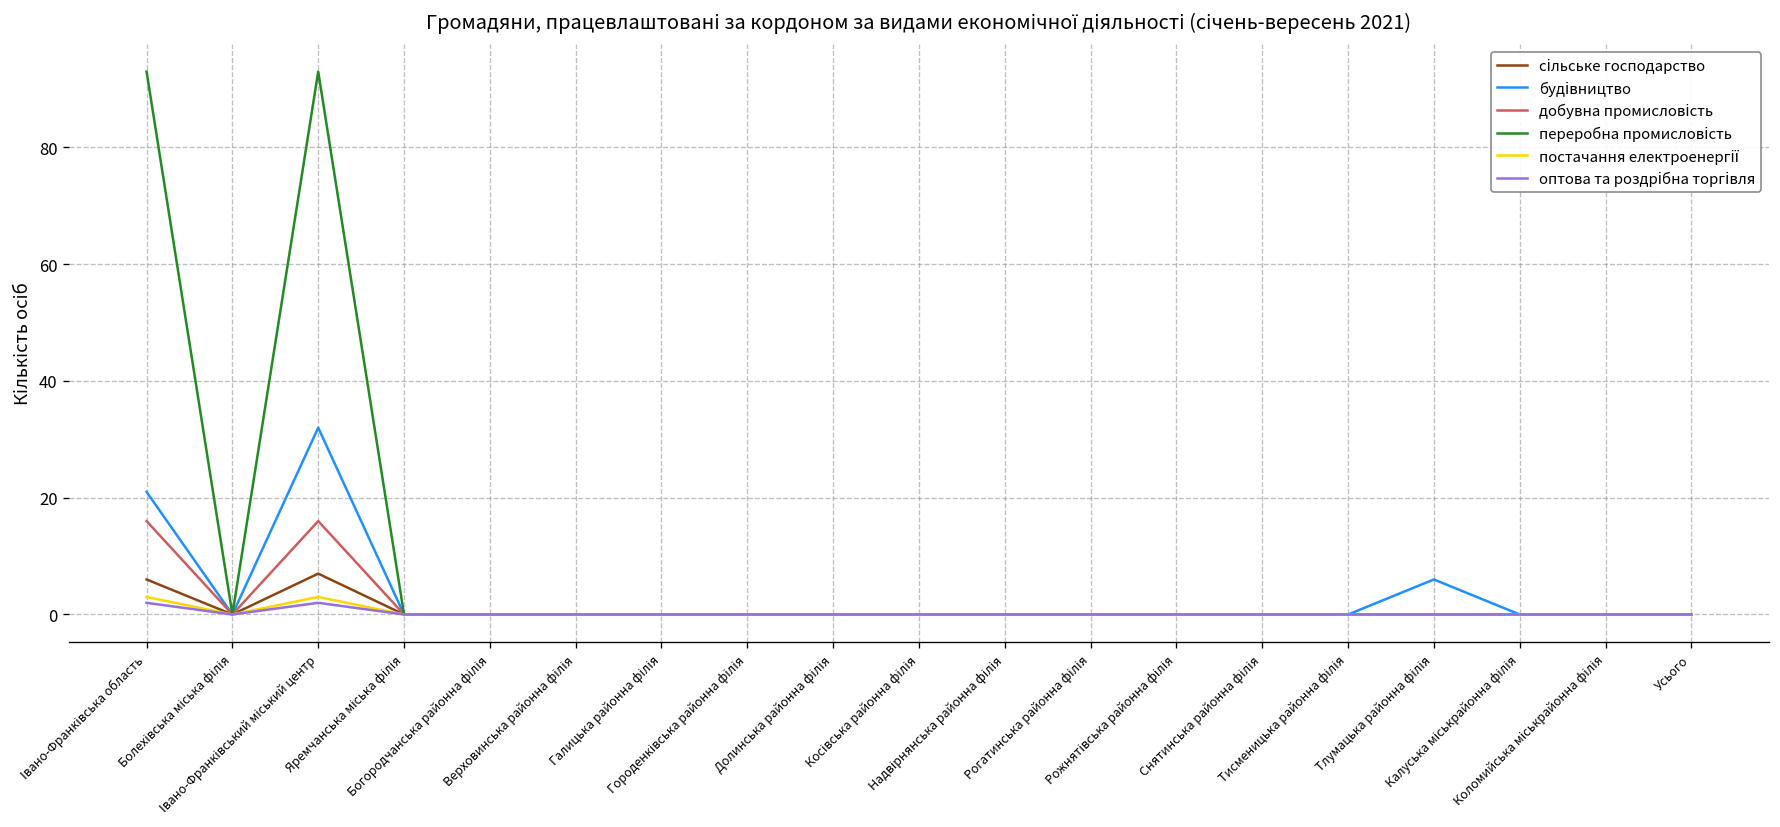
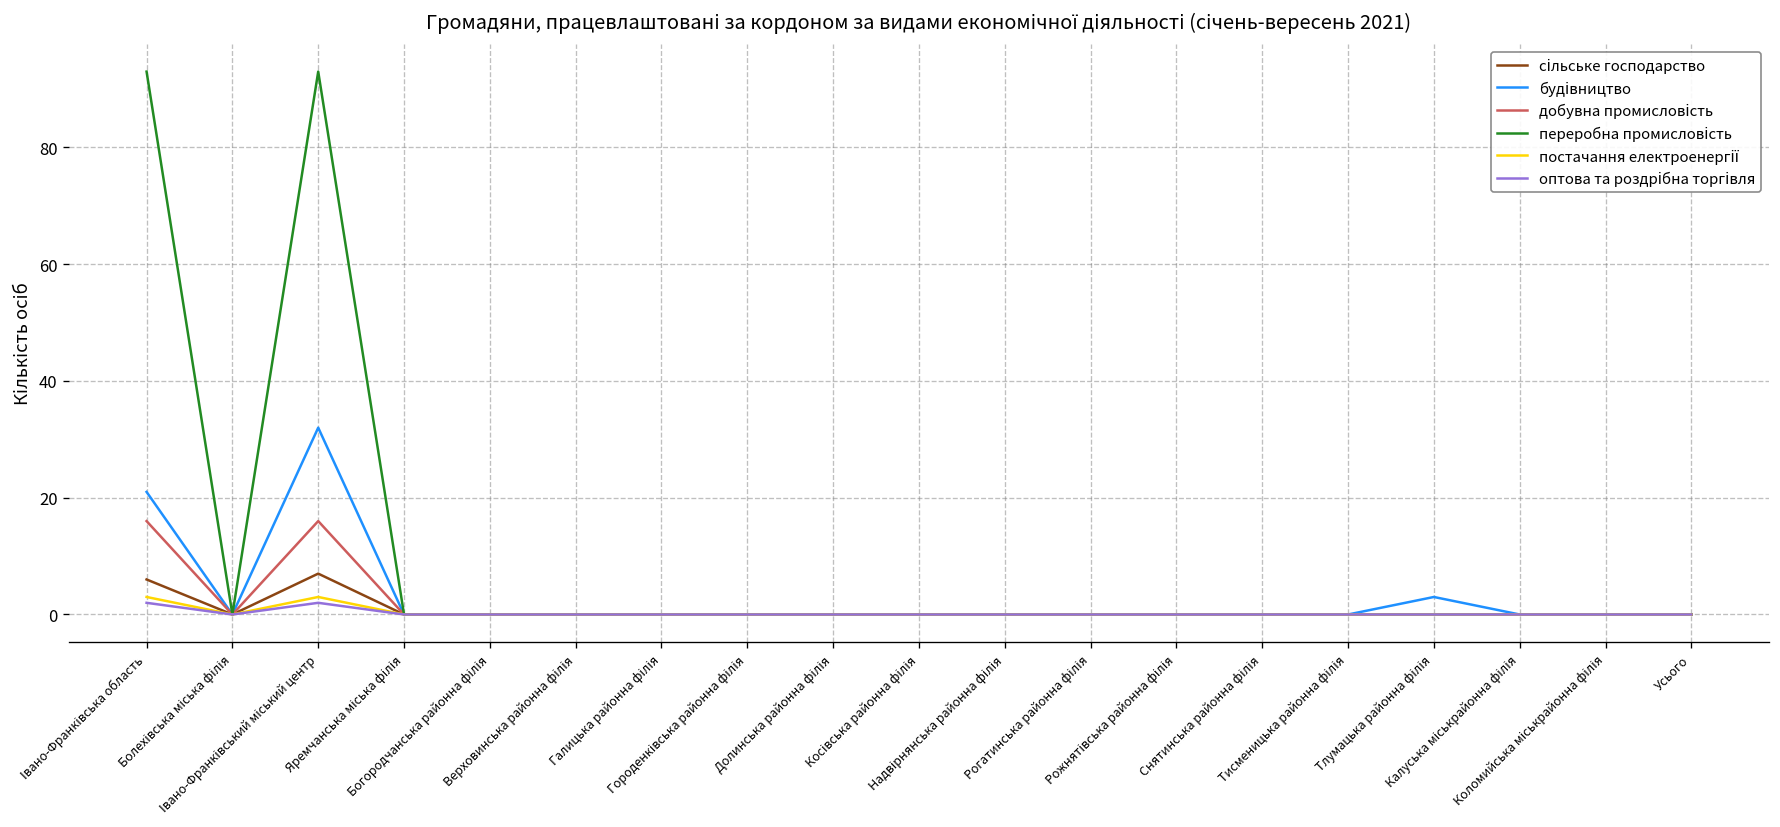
  {
    "сільське господарство": {
      "Івано-Франківська область": 6,
      "Івано-Франківський міський центр": 7
    },
    "будівництво": {
      "Івано-Франківська область": 21,
      "Івано-Франківський міський центр": 32,
-     "Тлумацька районна філія": 6
+     "Тлумацька районна філія": 3
    },
    "добувна промисловість": {
      "Івано-Франківська область": 16,
      "Івано-Франківський міський центр": 16
    },
    "переробна промисловість": {
      "Івано-Франківська область": 93,
      "Івано-Франківський міський центр": 93
    },
    "постачання електроенергії": {
      "Івано-Франківська область": 3,
      "Івано-Франківський міський центр": 3
    },
    "оптова та роздрібна торгівля": {
      "Івано-Франківська область": 2,
      "Івано-Франківський міський центр": 2
    }
  }
